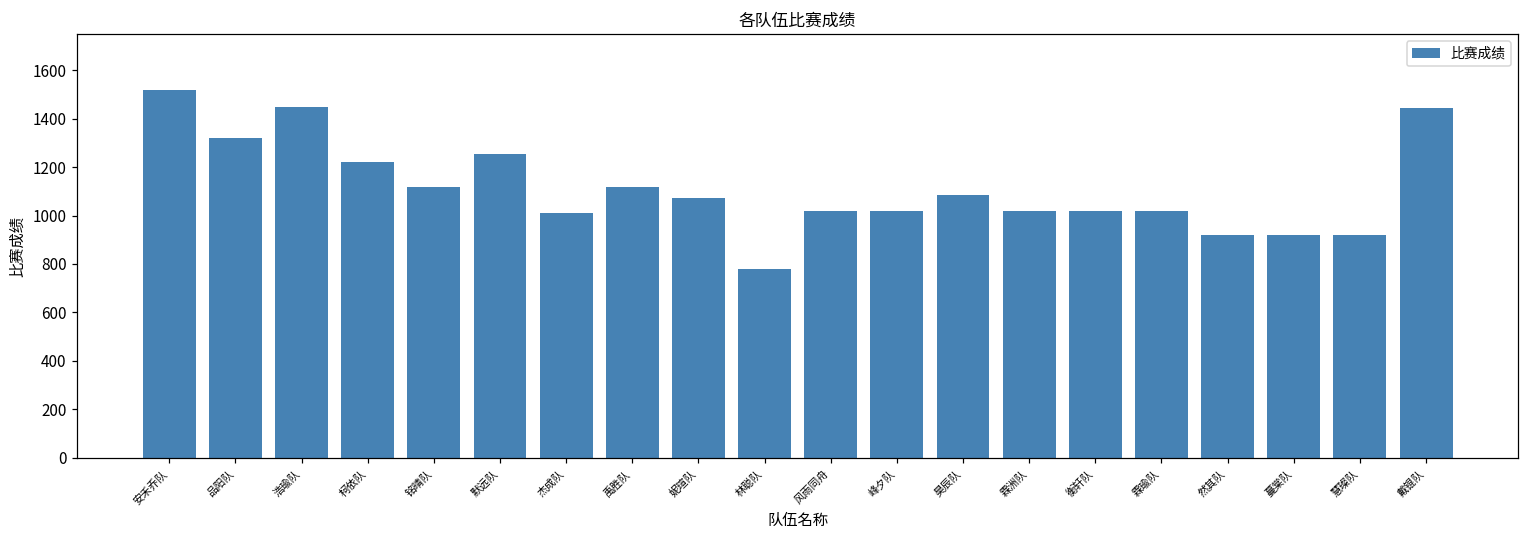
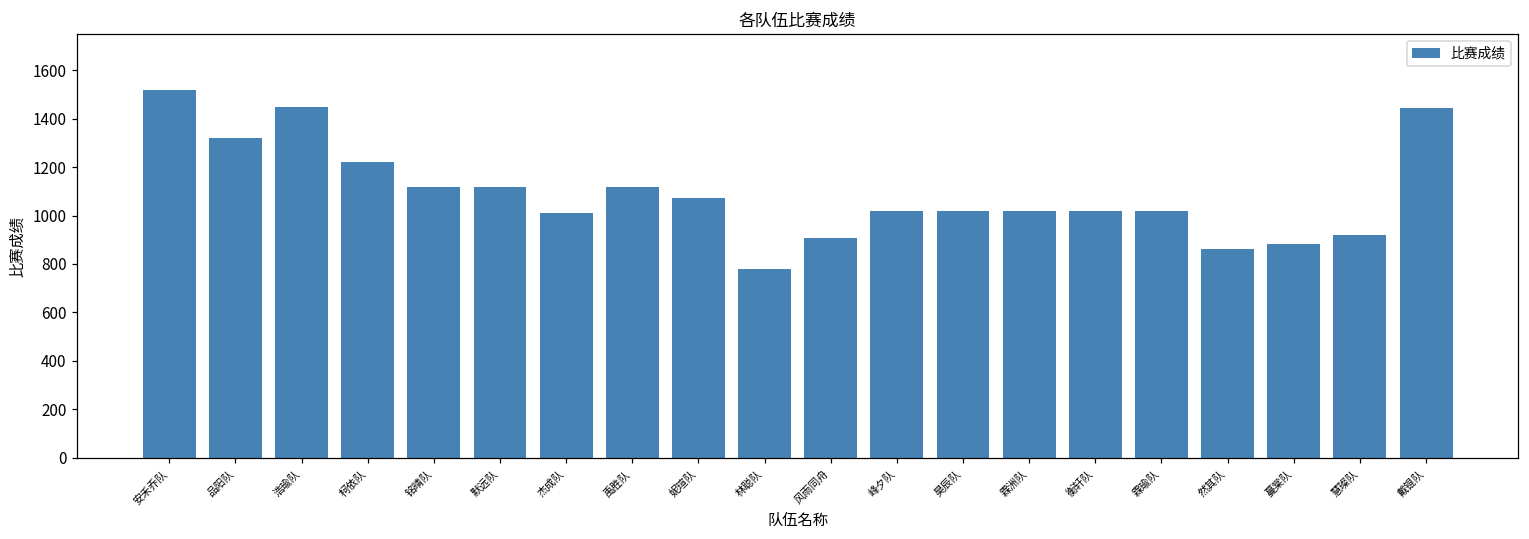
  {
    "安禾乔队": 1520,
    "品阳队": 1320,
    "浩瑜队": 1450,
    "柯依队": 1220,
    "铭晴队": 1120,
-   "默远队": 1250,
+   "默远队": 1120,
    "杰成队": 1010,
    "禹胜队": 1120,
    "妮瑄队": 1070,
    "林聪队": 780,
-   "风雨同舟": 1020,
+   "风雨同舟": 910,
    "峰夕队": 1020,
-   "昊辰队": 1080,
+   "昊辰队": 1020,
    "霖洲队": 1020,
    "衡轩队": 1020,
    "霖瑜队": 1020,
-   "然其队": 920,
-   "蔓棠队": 920,
+   "然其队": 860,
+   "蔓棠队": 880,
    "慧璨队": 920,
    "戴锟队": 1440
  }
